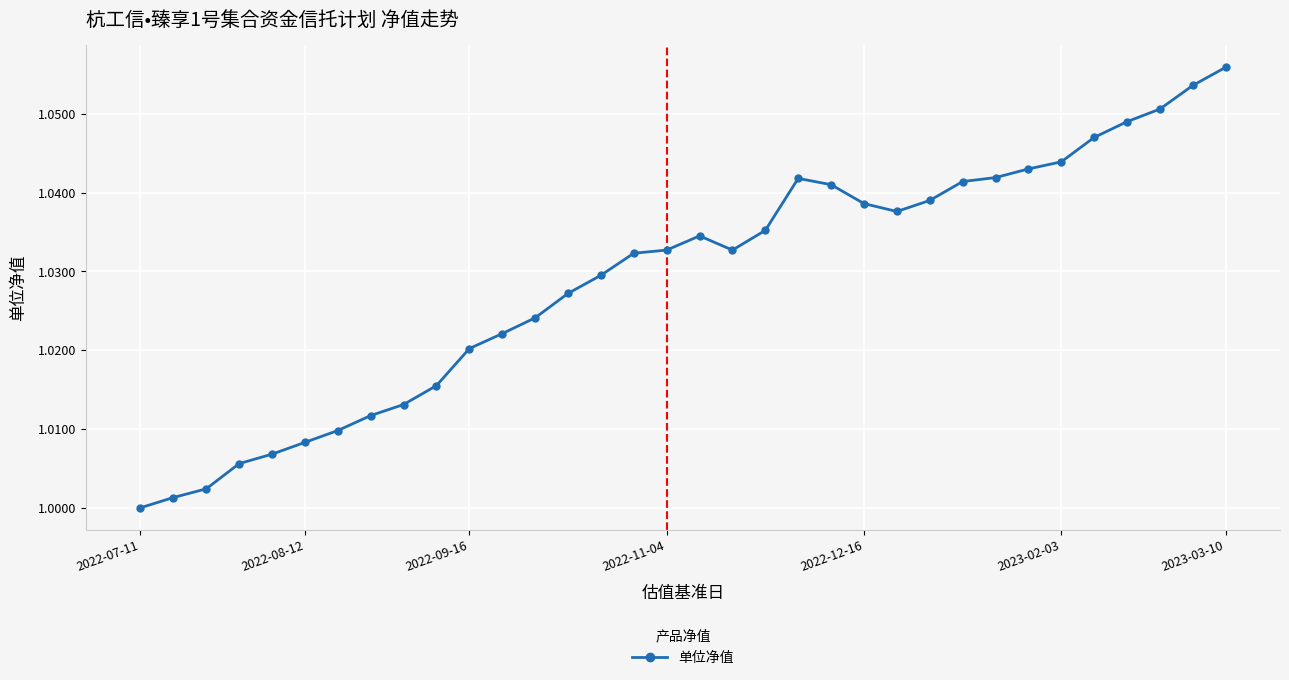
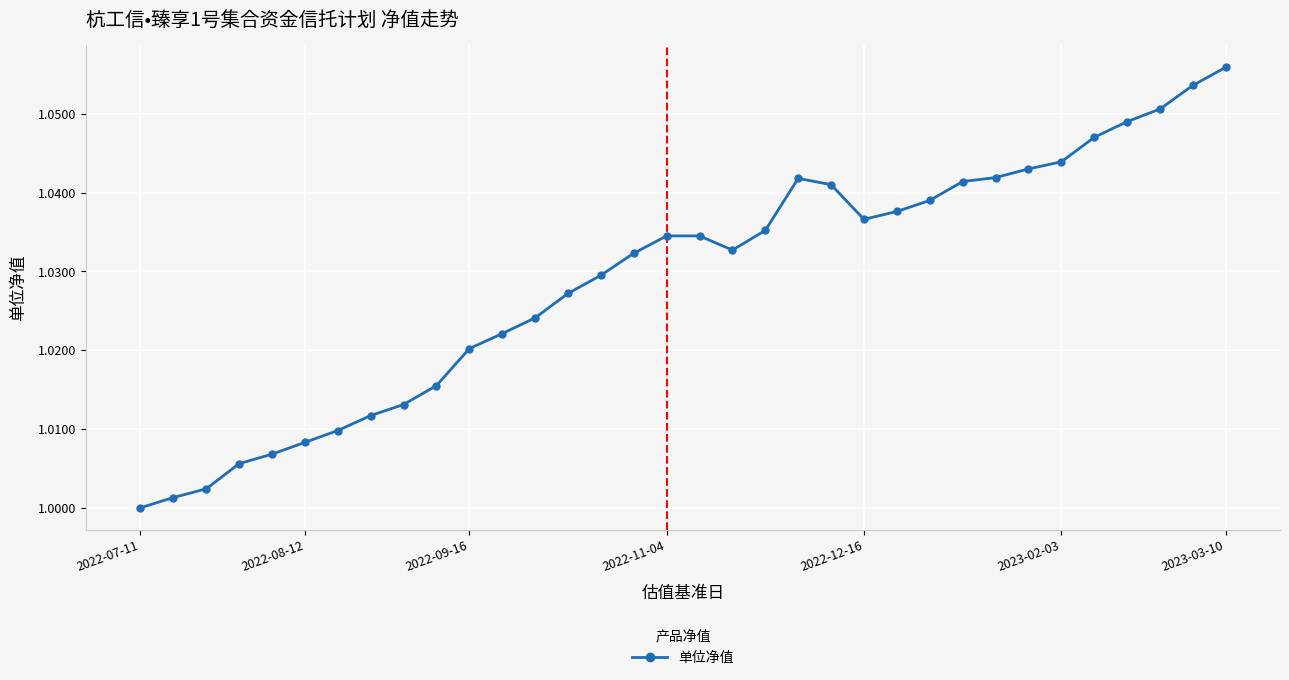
  {
    "2022-07-11": 1.000,
    "2022-08-12": 1.008,
    "2022-09-16": 1.020,
-   "2022-11-04": 1.033,
-   "2022-12-16": 1.039,
+   "2022-11-04": 1.035,
+   "2022-12-16": 1.037,
    "2023-02-03": 1.044,
    "2023-03-10": 1.056
  }
